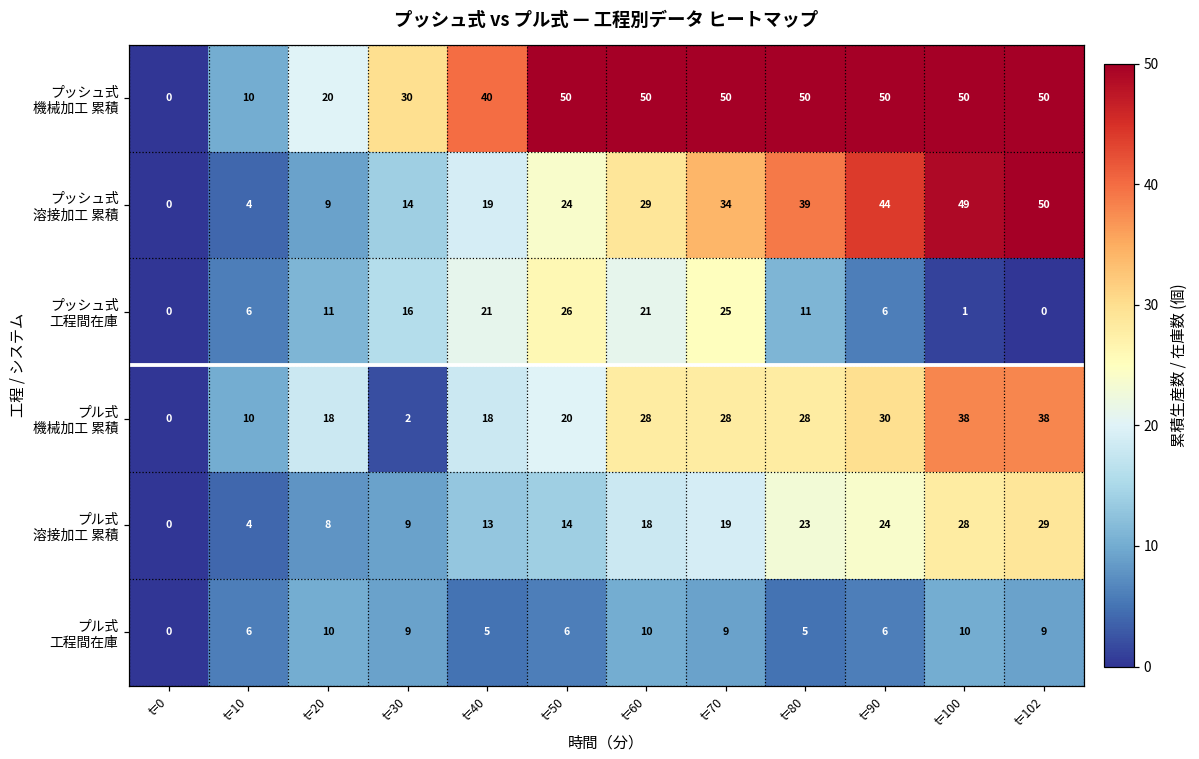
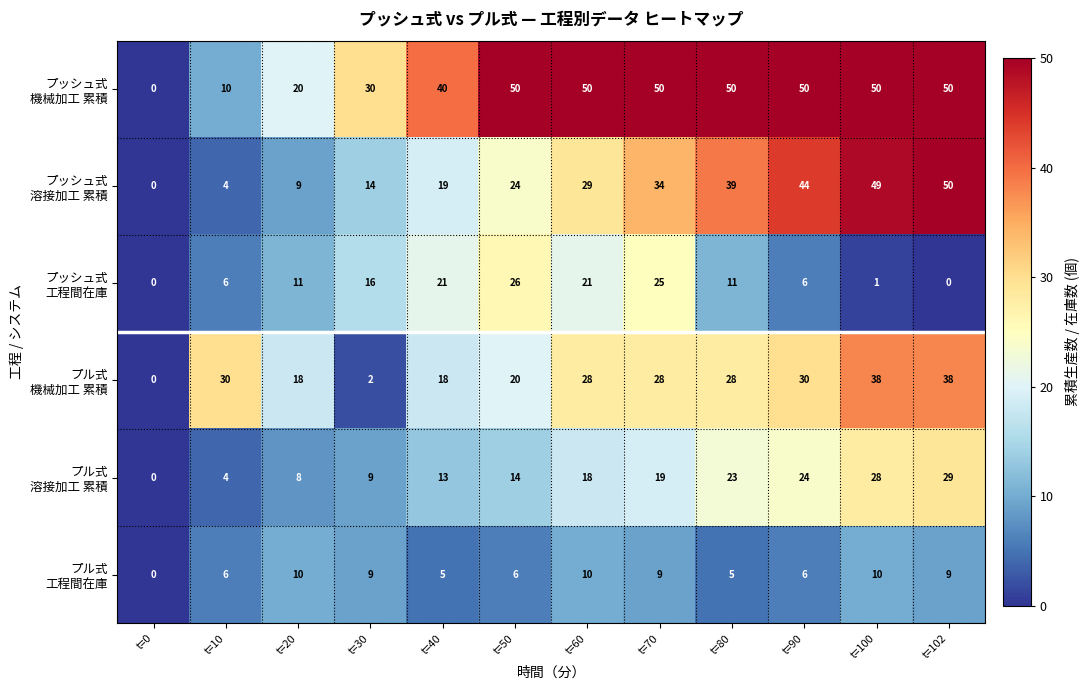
  {
    "プッシュ式 機械加工 累積": {
      "t=0": 0,
      "t=10": 10,
      "t=20": 20,
      "t=30": 30,
      "t=40": 40,
      "t=50": 50,
      "t=60": 50,
      "t=70": 50,
      "t=80": 50,
      "t=90": 50,
      "t=100": 50,
      "t=102": 50
    },
    "プッシュ式 溶接加工 累積": {
      "t=0": 0,
      "t=10": 4,
      "t=20": 9,
      "t=30": 14,
      "t=40": 19,
      "t=50": 24,
      "t=60": 29,
      "t=70": 34,
      "t=80": 39,
      "t=90": 44,
      "t=100": 49,
      "t=102": 50
    },
    "プッシュ式 工程間在庫": {
      "t=0": 0,
      "t=10": 6,
      "t=20": 11,
      "t=30": 16,
      "t=40": 21,
      "t=50": 26,
      "t=60": 21,
      "t=70": 25,
      "t=80": 11,
      "t=90": 6,
      "t=100": 1,
      "t=102": 0
    },
    "プル式 機械加工 累積": {
      "t=0": 0,
-     "t=10": 10,
+     "t=10": 30,
      "t=20": 18,
      "t=30": 2,
      "t=40": 18,
      "t=50": 20,
      "t=60": 28,
      "t=70": 28,
      "t=80": 28,
      "t=90": 30,
      "t=100": 38,
      "t=102": 38
    },
    "プル式 溶接加工 累積": {
      "t=0": 0,
      "t=10": 4,
      "t=20": 8,
      "t=30": 9,
      "t=40": 13,
      "t=50": 14,
      "t=60": 18,
      "t=70": 19,
      "t=80": 23,
      "t=90": 24,
      "t=100": 28,
      "t=102": 29
    },
    "プル式 工程間在庫": {
      "t=0": 0,
      "t=10": 6,
      "t=20": 10,
      "t=30": 9,
      "t=40": 5,
      "t=50": 6,
      "t=60": 10,
      "t=70": 9,
      "t=80": 5,
      "t=90": 6,
      "t=100": 10,
      "t=102": 9
    }
  }
